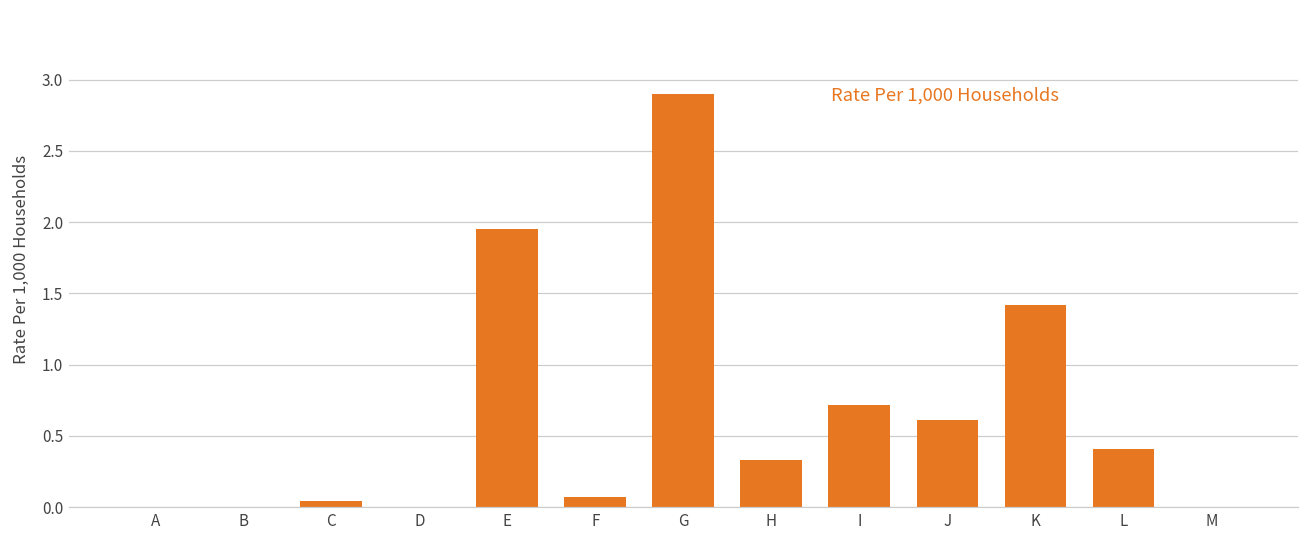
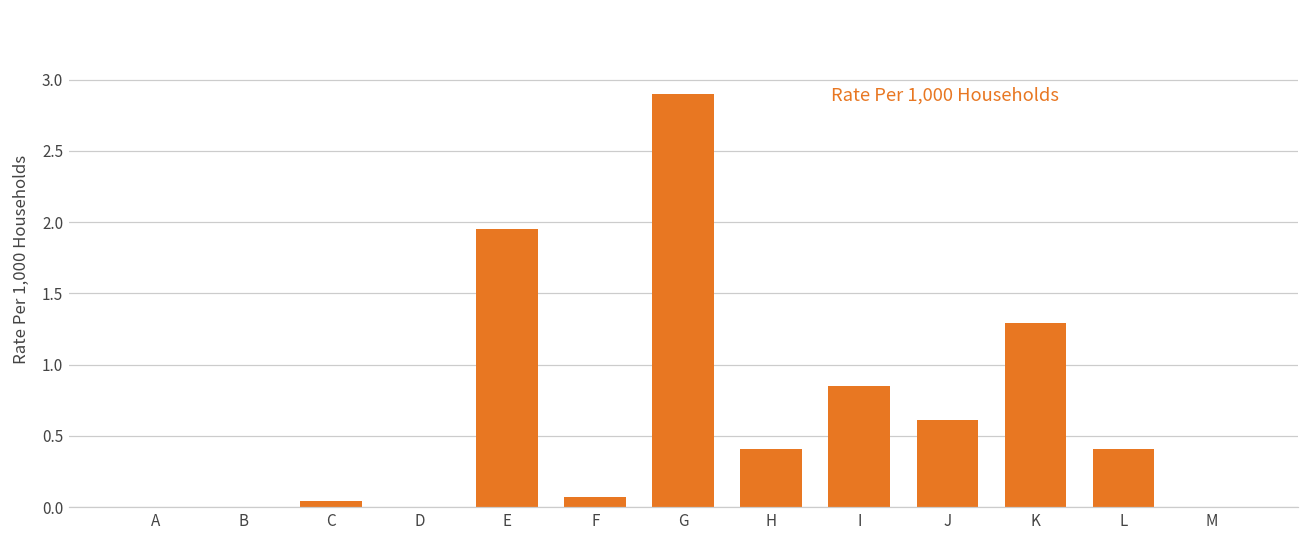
  {
    "A": 0.00,
    "B": 0.00,
    "C": 0.05,
    "D": 0.00,
    "E": 1.95,
    "F": 0.07,
    "G": 2.90,
-   "H": 0.33,
-   "I": 0.71,
+   "H": 0.41,
+   "I": 0.85,
    "J": 0.61,
-   "K": 1.42,
+   "K": 1.29,
    "L": 0.41,
    "M": 0.00
  }
